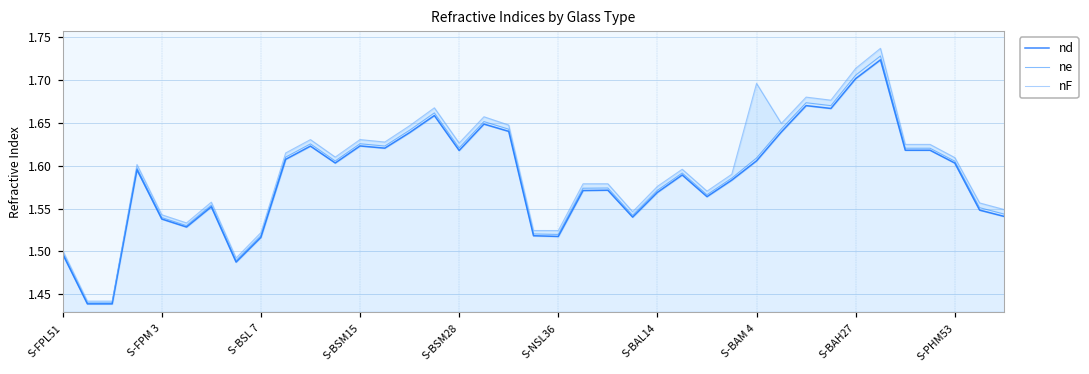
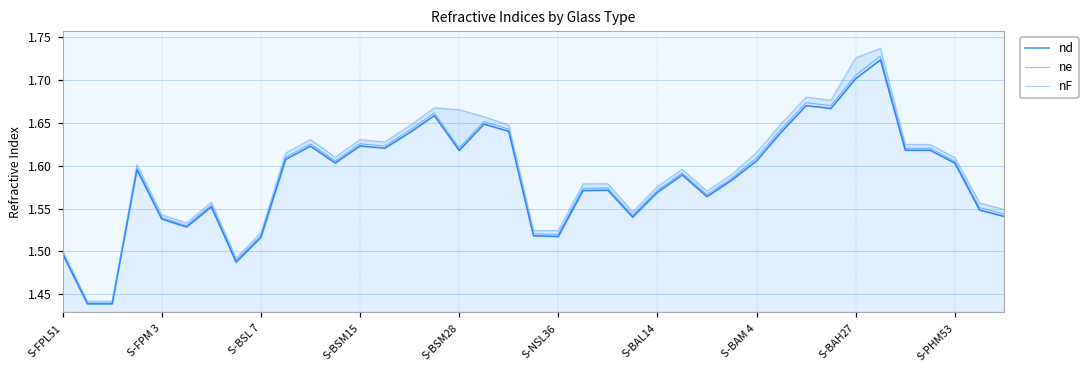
  {
    "nF": {
      "S-FPM 3": 1.54,
      "S-BSL 7": 1.52,
      "S-BSM15": 1.63,
-     "S-BSM28": 1.63,
+     "S-BSM28": 1.67,
      "S-NSL36": 1.52,
      "S-BAL14": 1.58,
-     "S-BAM 4": 1.70,
-     "S-BAH27": 1.71,
+     "S-BAM 4": 1.62,
+     "S-BAH27": 1.73,
      "S-PHM53": 1.61
    }
  }
